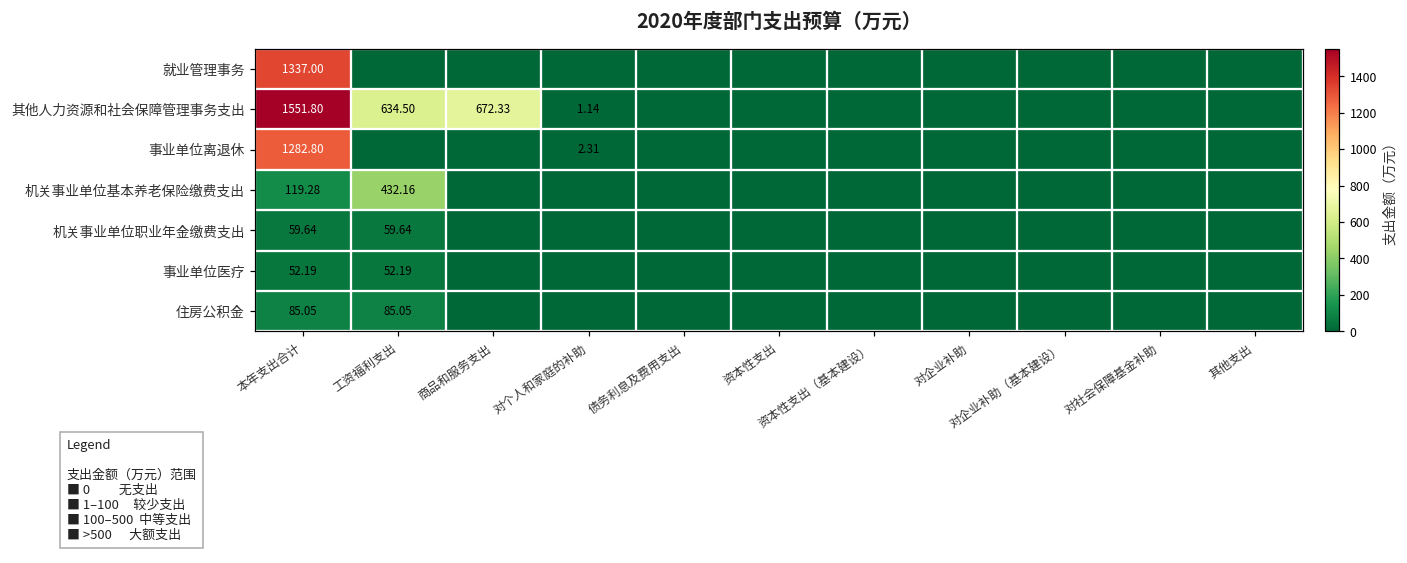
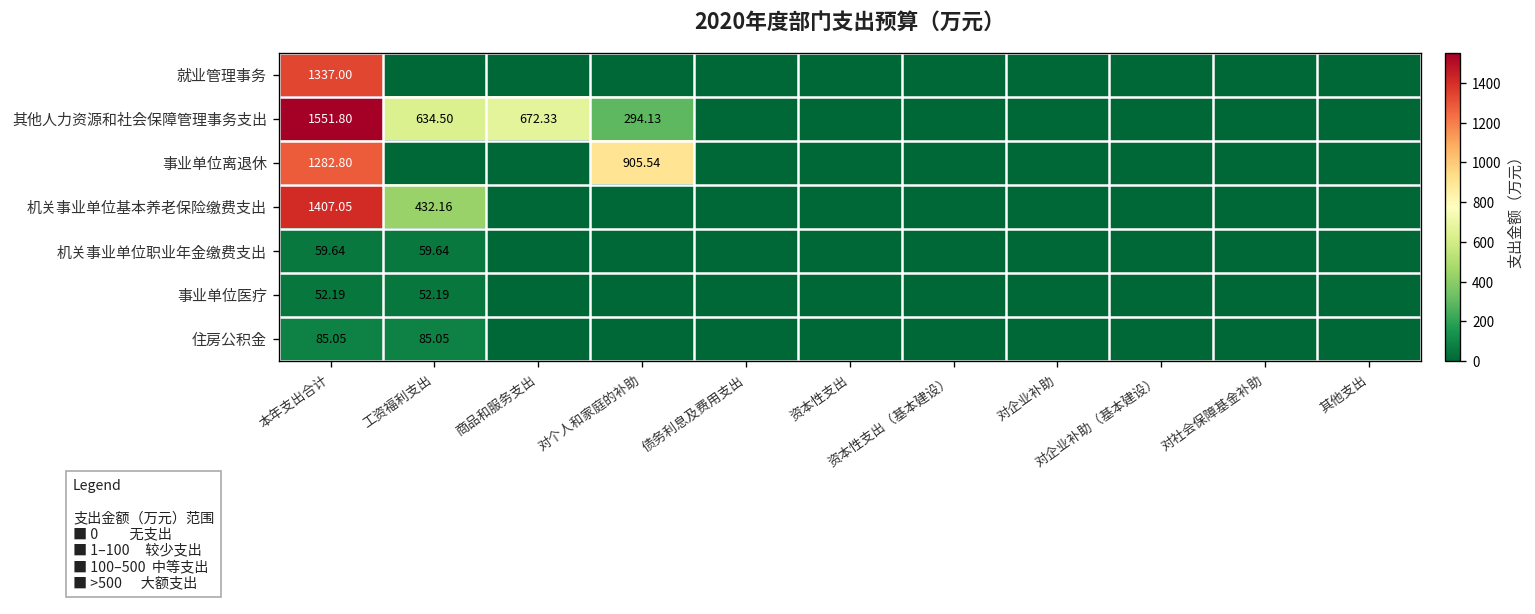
  {
    "就业管理事务": {
      "本年支出合计": 1337.00
    },
    "其他人力资源和社会保障管理事务支出": {
      "本年支出合计": 1551.80,
      "工资福利支出": 634.50,
      "商品和服务支出": 672.33,
-     "对个人和家庭的补助": 1.14
+     "对个人和家庭的补助": 294.13
    },
    "事业单位离退休": {
      "本年支出合计": 1282.80,
-     "对个人和家庭的补助": 2.31
+     "对个人和家庭的补助": 905.54
    },
    "机关事业单位基本养老保险缴费支出": {
-     "本年支出合计": 119.28,
+     "本年支出合计": 1407.05,
      "工资福利支出": 432.16
    },
    "机关事业单位职业年金缴费支出": {
      "本年支出合计": 59.64,
      "工资福利支出": 59.64
    },
    "事业单位医疗": {
      "本年支出合计": 52.19,
      "工资福利支出": 52.19
    },
    "住房公积金": {
      "本年支出合计": 85.05,
      "工资福利支出": 85.05
    }
  }
